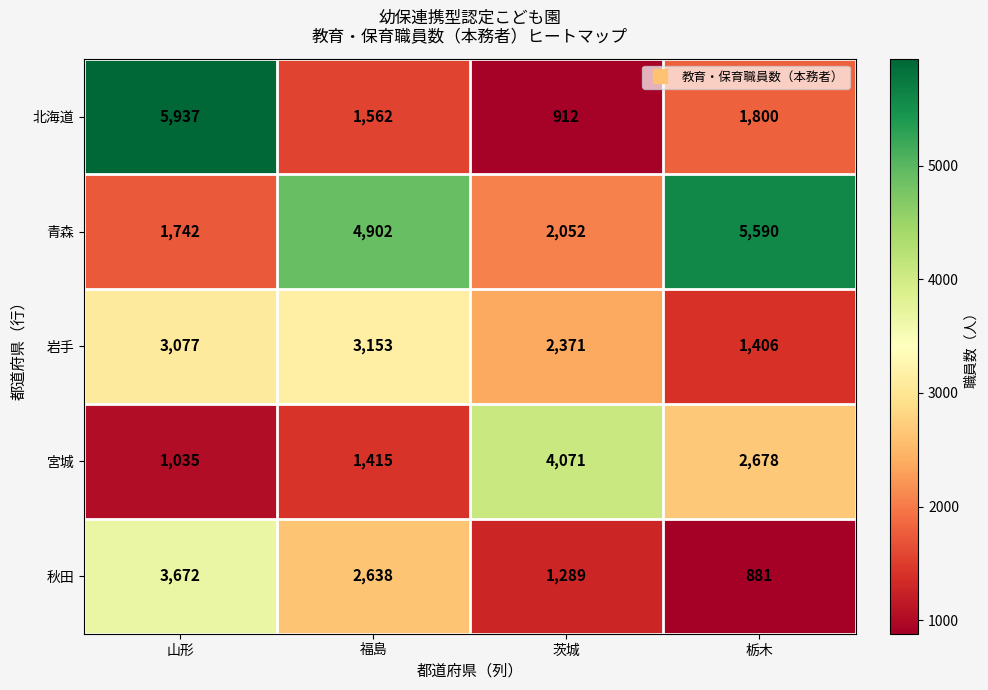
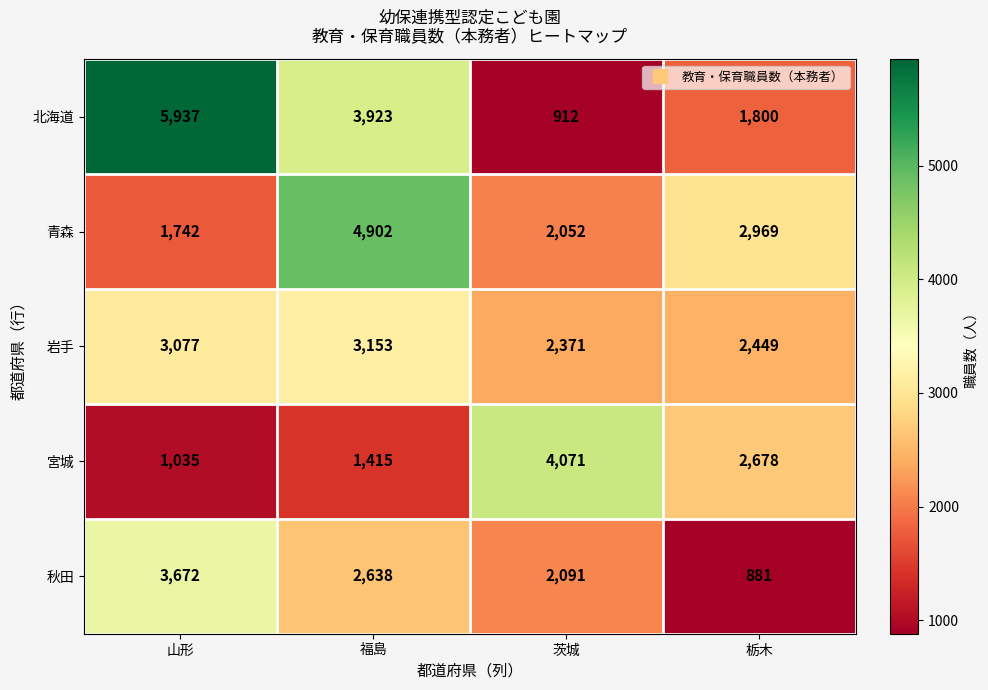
  {
    "北海道": {
      "山形": "5,937",
-     "福島": "1,562",
+     "福島": "3,923",
      "茨城": "912",
      "栃木": "1,800"
    },
    "青森": {
      "山形": "1,742",
      "福島": "4,902",
      "茨城": "2,052",
-     "栃木": "5,590"
+     "栃木": "2,969"
    },
    "岩手": {
      "山形": "3,077",
      "福島": "3,153",
      "茨城": "2,371",
-     "栃木": "1,406"
+     "栃木": "2,449"
    },
    "宮城": {
      "山形": "1,035",
      "福島": "1,415",
      "茨城": "4,071",
      "栃木": "2,678"
    },
    "秋田": {
      "山形": "3,672",
      "福島": "2,638",
-     "茨城": "1,289",
+     "茨城": "2,091",
      "栃木": "881"
    }
  }
